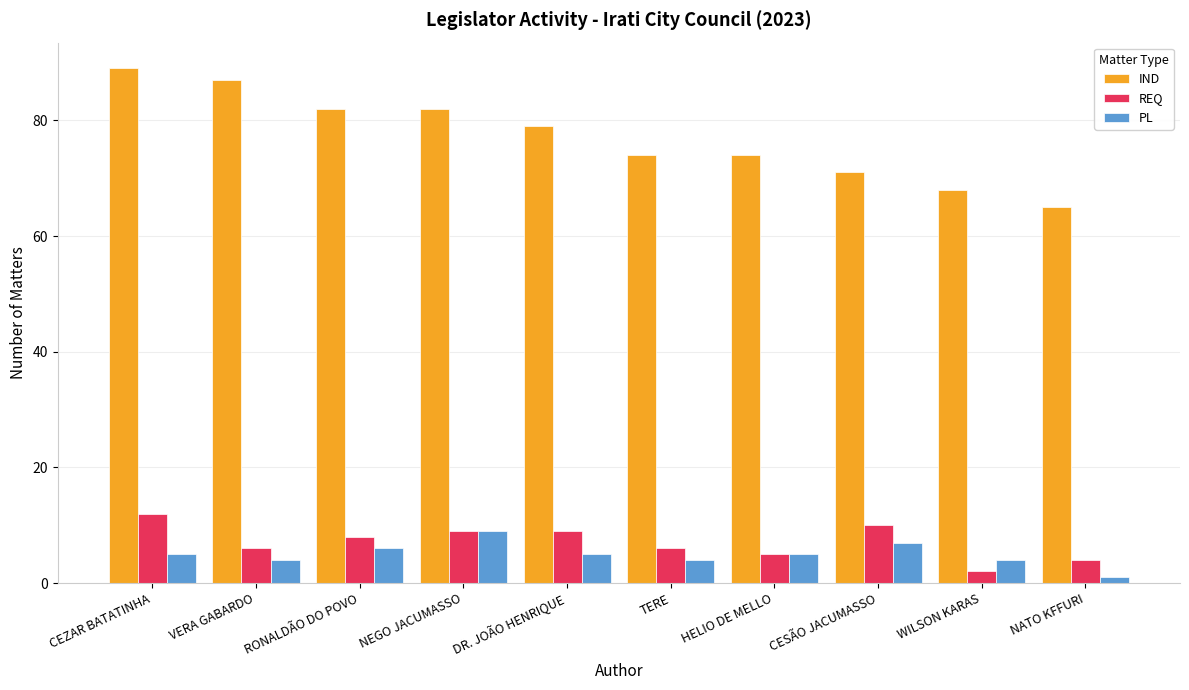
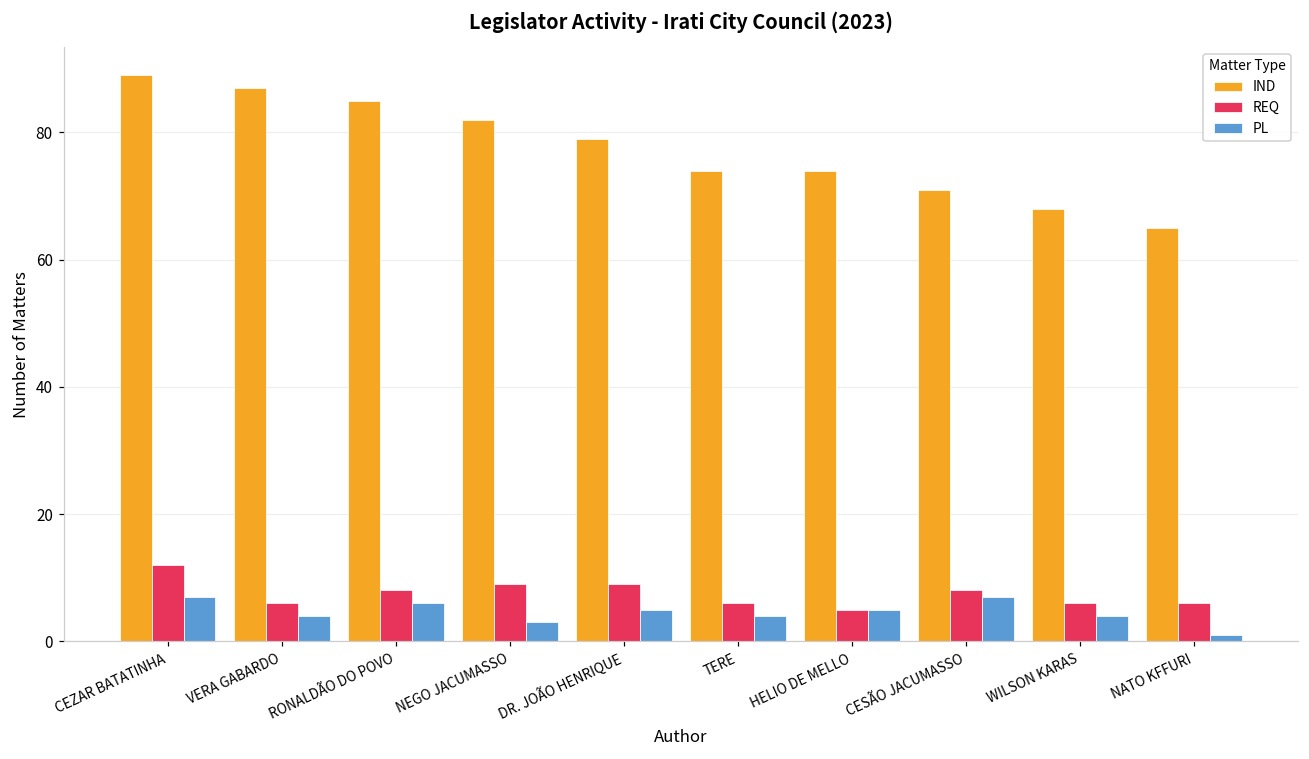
  {
    "IND": {
      "CEZAR BATATINHA": 89,
      "VERA GABARDO": 87,
-     "RONALDÃO DO POVO": 82,
+     "RONALDÃO DO POVO": 85,
      "NEGO JACUMASSO": 82,
      "DR. JOÃO HENRIQUE": 79,
      "TERE": 74,
      "HELIO DE MELLO": 74,
      "CESÃO JACUMASSO": 71,
      "WILSON KARAS": 68,
      "NATO KFFURI": 65
    },
    "REQ": {
      "CEZAR BATATINHA": 12,
      "VERA GABARDO": 6,
      "RONALDÃO DO POVO": 8,
      "NEGO JACUMASSO": 9,
      "DR. JOÃO HENRIQUE": 9,
      "TERE": 6,
      "HELIO DE MELLO": 5,
-     "CESÃO JACUMASSO": 10,
-     "WILSON KARAS": 2,
-     "NATO KFFURI": 4
+     "CESÃO JACUMASSO": 8,
+     "WILSON KARAS": 6,
+     "NATO KFFURI": 6
    },
    "PL": {
-     "CEZAR BATATINHA": 5,
+     "CEZAR BATATINHA": 7,
      "VERA GABARDO": 4,
      "RONALDÃO DO POVO": 6,
-     "NEGO JACUMASSO": 9,
+     "NEGO JACUMASSO": 3,
      "DR. JOÃO HENRIQUE": 5,
      "TERE": 4,
      "HELIO DE MELLO": 5,
      "CESÃO JACUMASSO": 7,
      "WILSON KARAS": 4,
      "NATO KFFURI": 1
    }
  }
